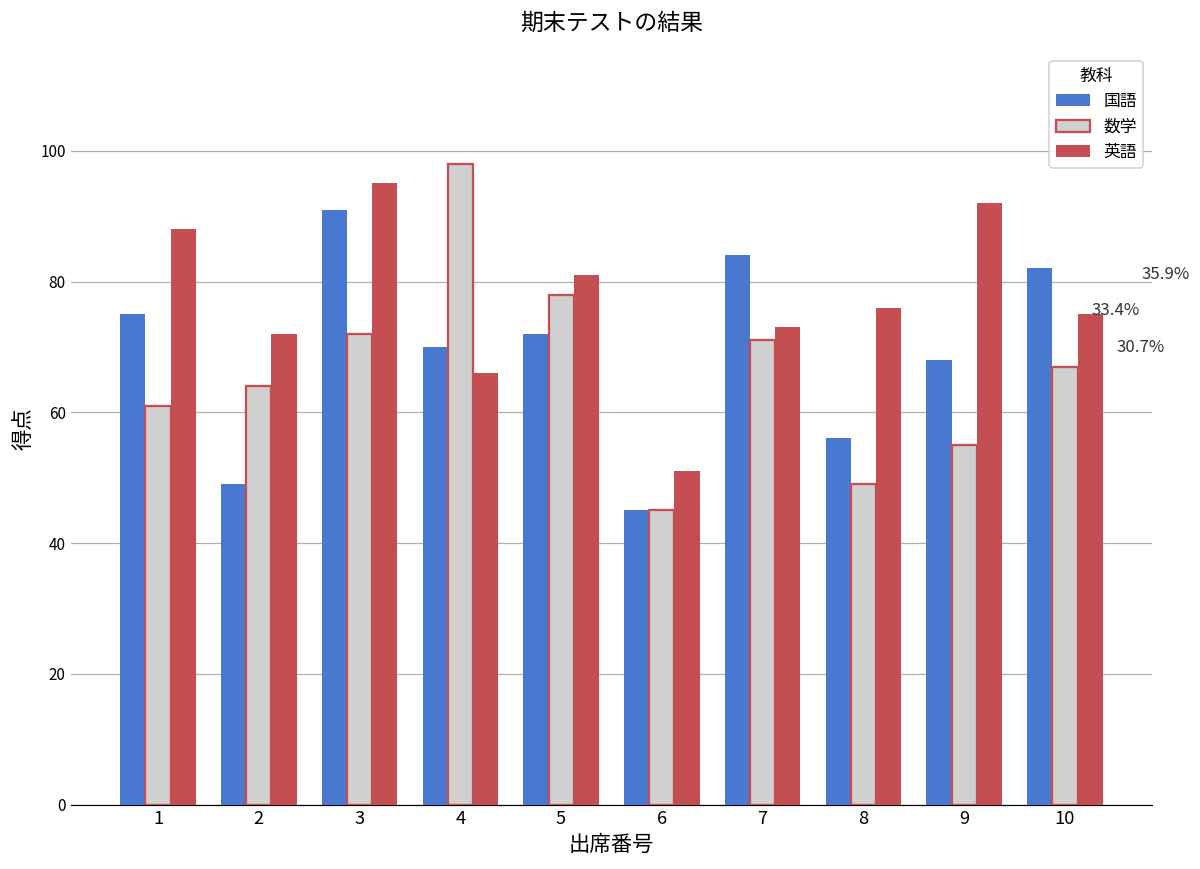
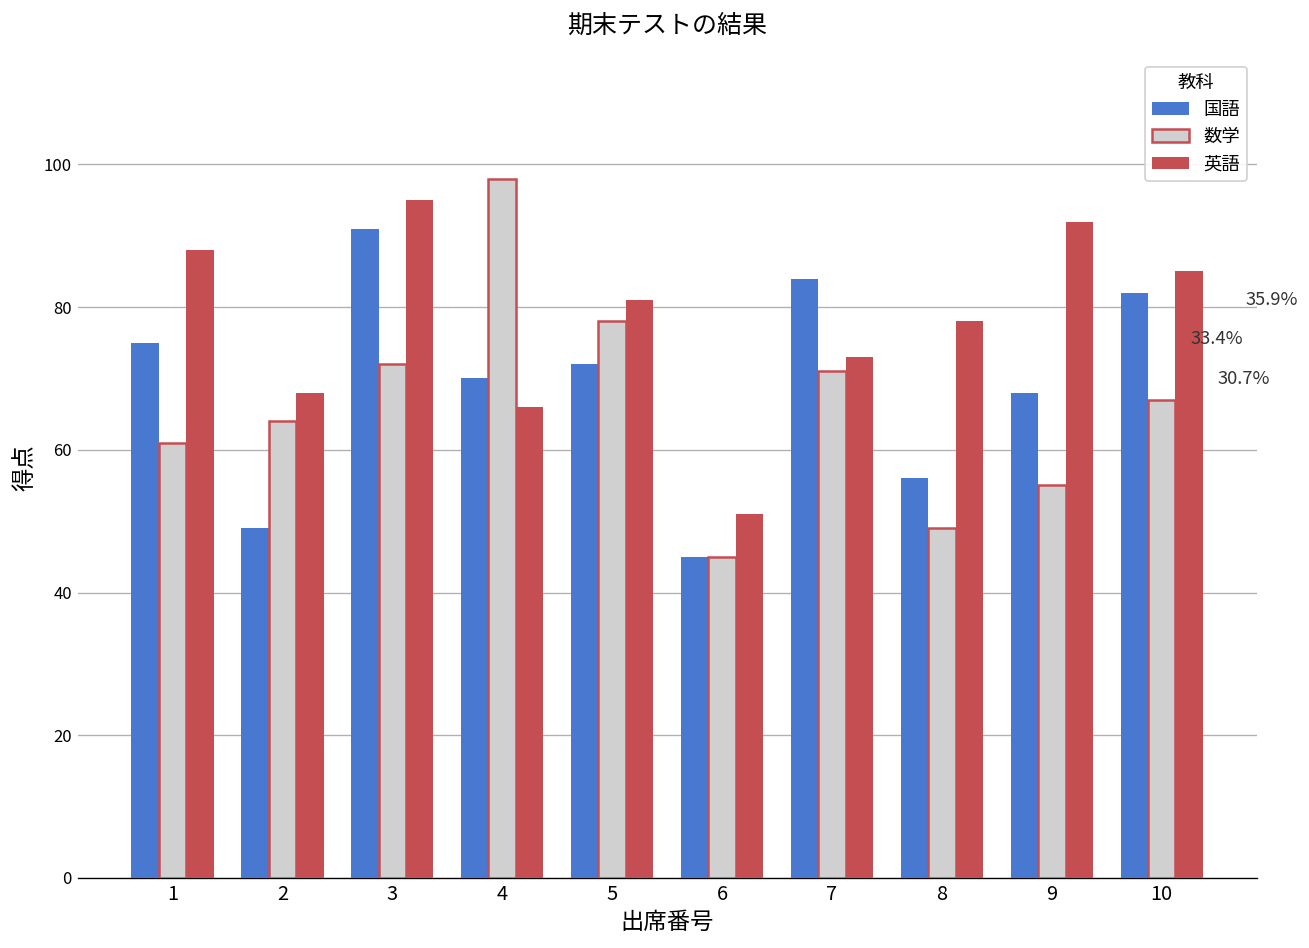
  {
    "国語": {
      "1": 75,
      "2": 49,
      "3": 91,
      "4": 70,
      "5": 72,
      "6": 45,
      "7": 84,
      "8": 56,
      "9": 68,
      "10": 82
    },
    "数学": {
      "1": 61,
      "2": 64,
      "3": 72,
      "4": 98,
      "5": 78,
      "6": 45,
      "7": 71,
      "8": 49,
      "9": 55,
      "10": 67
    },
    "英語": {
      "1": 88,
-     "2": 72,
+     "2": 68,
      "3": 95,
      "4": 66,
      "5": 81,
      "6": 51,
      "7": 73,
-     "8": 76,
+     "8": 78,
      "9": 92,
-     "10": 75
+     "10": 85
    }
  }
